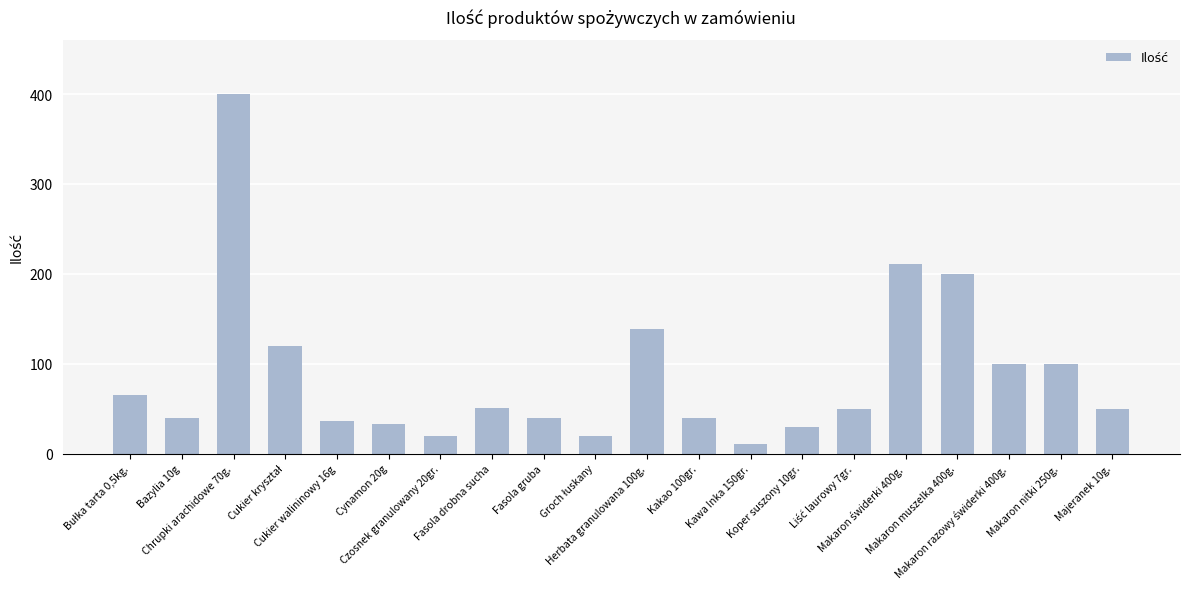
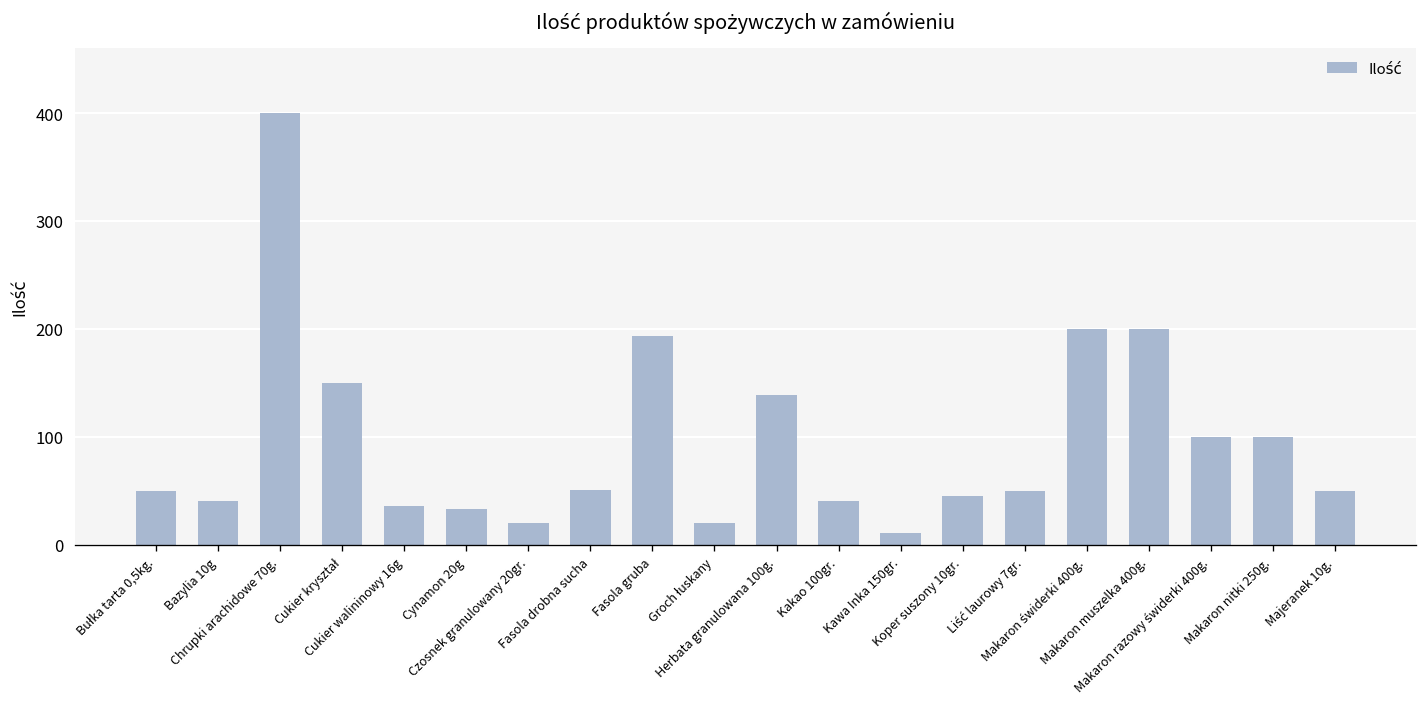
  {
-   "Bułka tarta 0,5kg.": 70,
+   "Bułka tarta 0,5kg.": 50,
    "Bazylia 10g": 40,
    "Chrupki arachidowe 70g.": 400,
-   "Cukier kryształ": 120,
+   "Cukier kryształ": 150,
    "Cukier walininowy 16g": 40,
    "Cynamon 20g": 30,
    "Czosnek granulowany 20gr.": 20,
    "Fasola drobna sucha": 50,
-   "Fasola gruba": 40,
+   "Fasola gruba": 190,
    "Groch łuskany": 20,
    "Herbata granulowana 100g.": 140,
    "Kakao 100gr.": 40,
    "Kawa Inka 150gr.": 10,
-   "Koper suszony 10gr.": 30,
+   "Koper suszony 10gr.": 50,
    "Liść laurowy 7gr.": 50,
-   "Makaron świderki 400g.": 210,
+   "Makaron świderki 400g.": 200,
    "Makaron muszelka 400g.": 200,
    "Makaron razowy świderki 400g.": 100,
    "Makaron nitki 250g.": 100,
    "Majeranek 10g.": 50
  }
